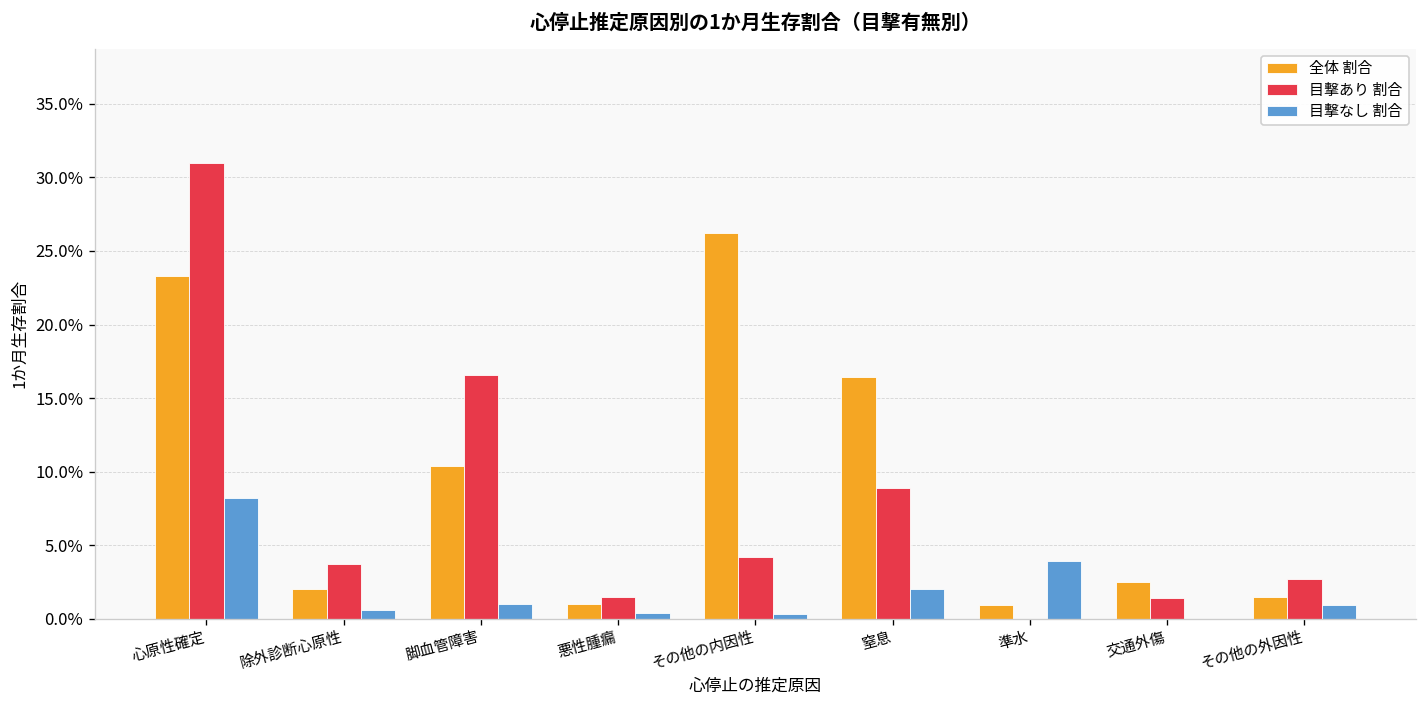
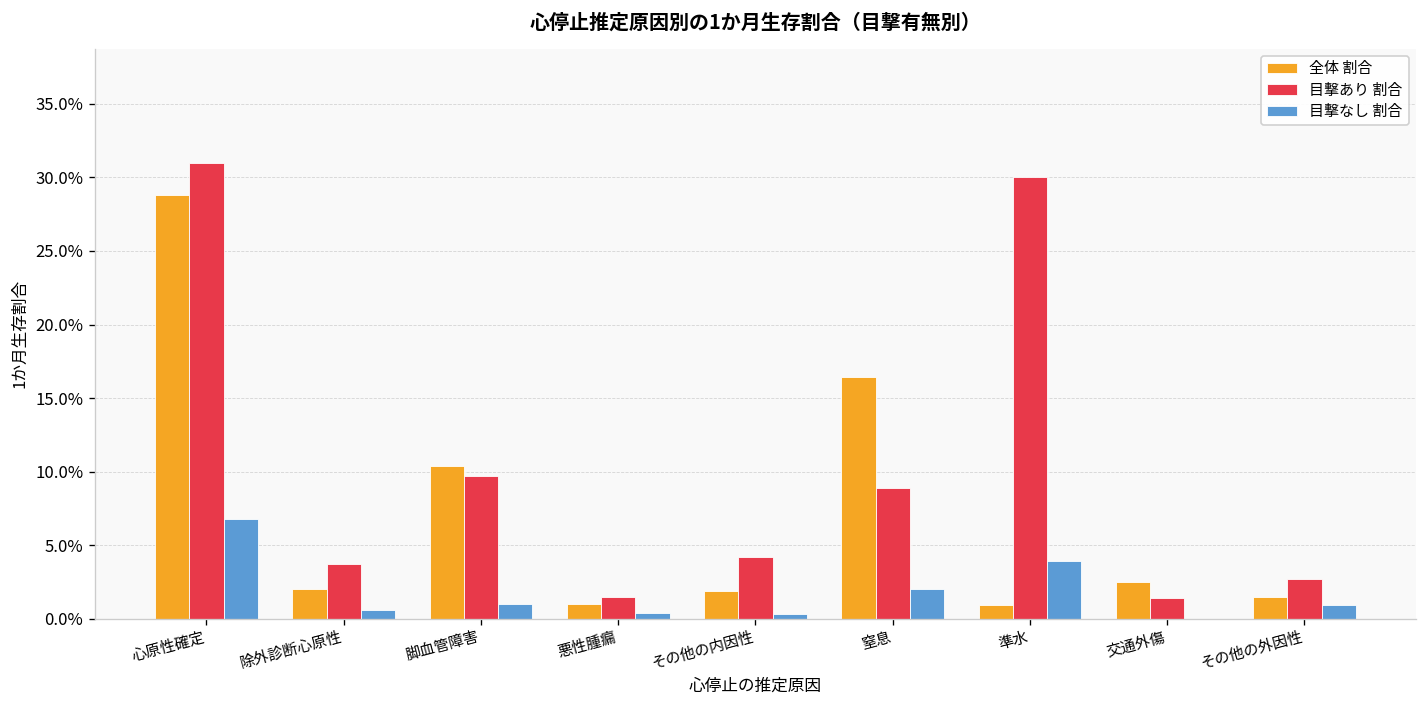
  {
    "全体 割合": {
-     "心原性確定": "23.3%",
+     "心原性確定": "28.8%",
      "除外診断心原性": "2.0%",
      "脚血管障害": "10.4%",
      "悪性腫瘺": "1.0%",
-     "その他の内因性": "26.2%",
+     "その他の内因性": "1.9%",
      "窒息": "16.4%",
      "準水": "0.9%",
      "交通外傷": "2.5%",
      "その他の外因性": "1.5%"
    },
    "目撃あり 割合": {
      "心原性確定": "31.0%",
      "除外診断心原性": "3.7%",
-     "脚血管障害": "16.6%",
+     "脚血管障害": "9.7%",
      "悪性腫瘺": "1.5%",
      "その他の内因性": "4.2%",
      "窒息": "8.9%",
-     "準水": "0.0%",
+     "準水": "30.0%",
      "交通外傷": "1.4%",
      "その他の外因性": "2.7%"
    },
    "目撃なし 割合": {
-     "心原性確定": "8.2%",
+     "心原性確定": "6.8%",
      "除外診断心原性": "0.6%",
      "脚血管障害": "1.0%",
      "悪性腫瘺": "0.4%",
      "その他の内因性": "0.3%",
      "窒息": "2.0%",
      "準水": "3.9%",
      "交通外傷": "0.0%",
      "その他の外因性": "0.9%"
    }
  }
